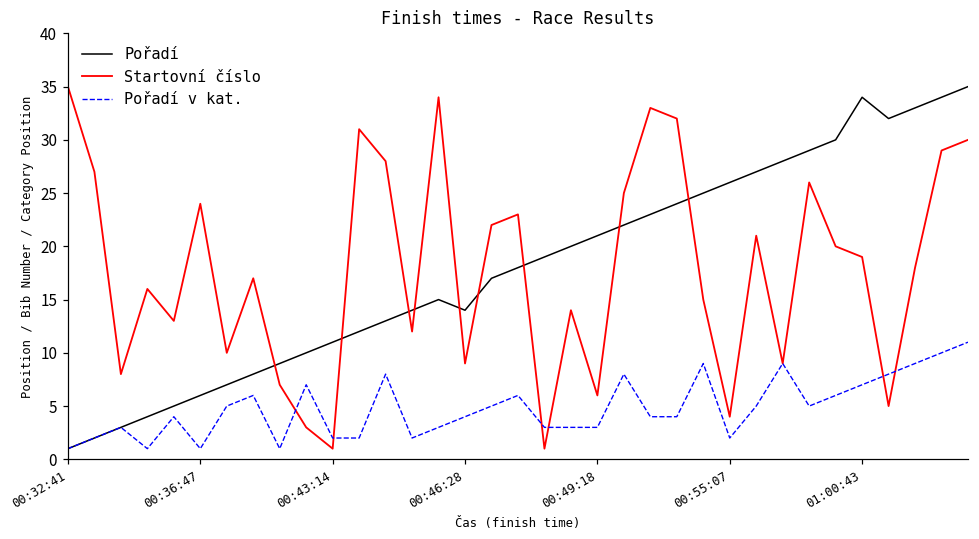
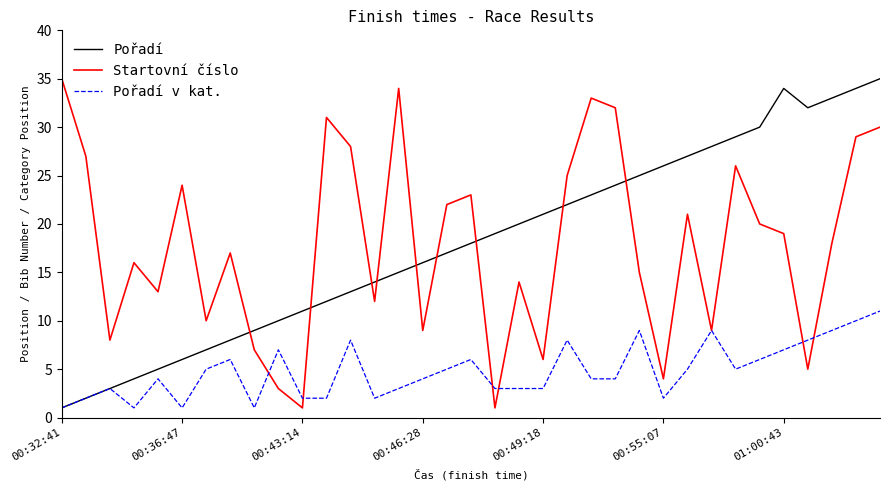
  {
    "Pořadí": {
      "00:36:47": 6,
      "00:43:14": 11,
-     "00:46:28": 14,
+     "00:46:28": 16,
      "00:49:18": 21,
      "00:55:07": 26,
      "01:00:43": 34
    },
    "Startovní číslo": {
      "00:32:41": 35,
      "00:36:47": 24,
      "00:43:14": 1,
      "00:46:28": 9,
      "00:49:18": 6,
      "00:55:07": 4,
      "01:00:43": 19
    },
    "Pořadí v kat.": {
      "00:36:47": 1,
      "00:43:14": 2,
      "00:46:28": 4,
      "00:49:18": 3,
      "00:55:07": 2,
      "01:00:43": 7
    }
  }
